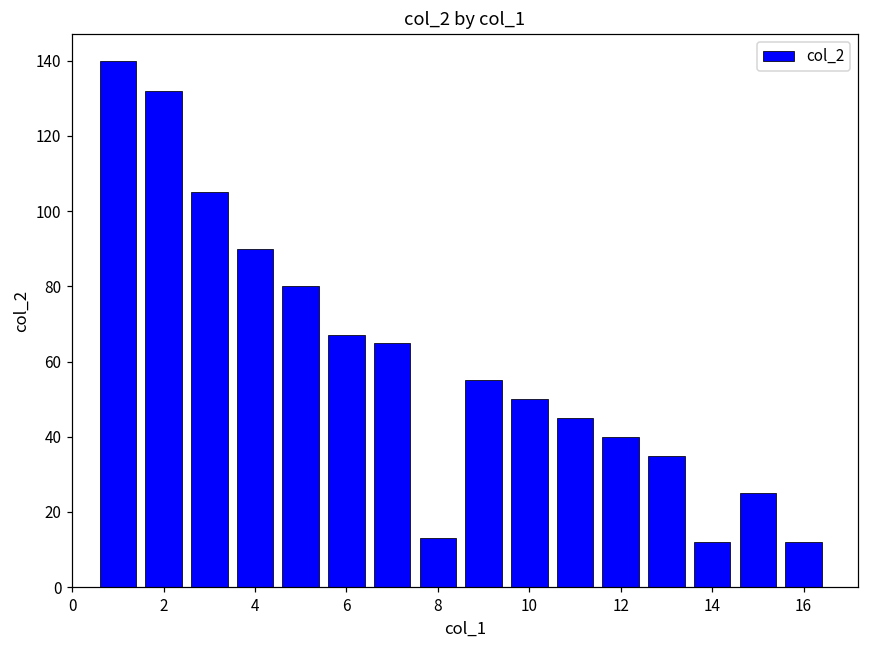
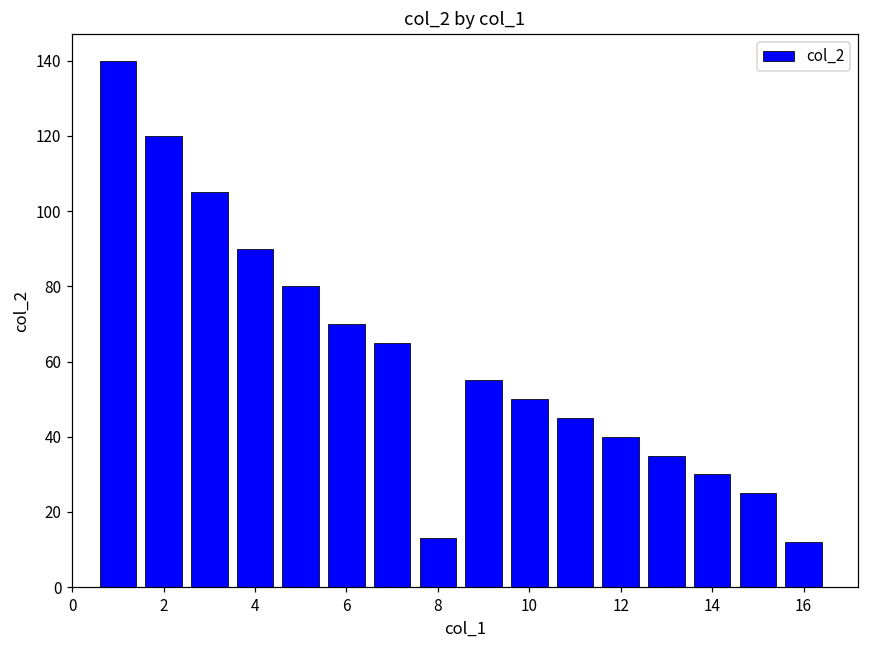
  {
-   "2": 132,
+   "2": 120,
    "4": 90,
-   "6": 67,
+   "6": 70,
    "8": 13,
    "10": 50,
    "12": 40,
-   "14": 12,
+   "14": 30,
    "16": 12
  }
